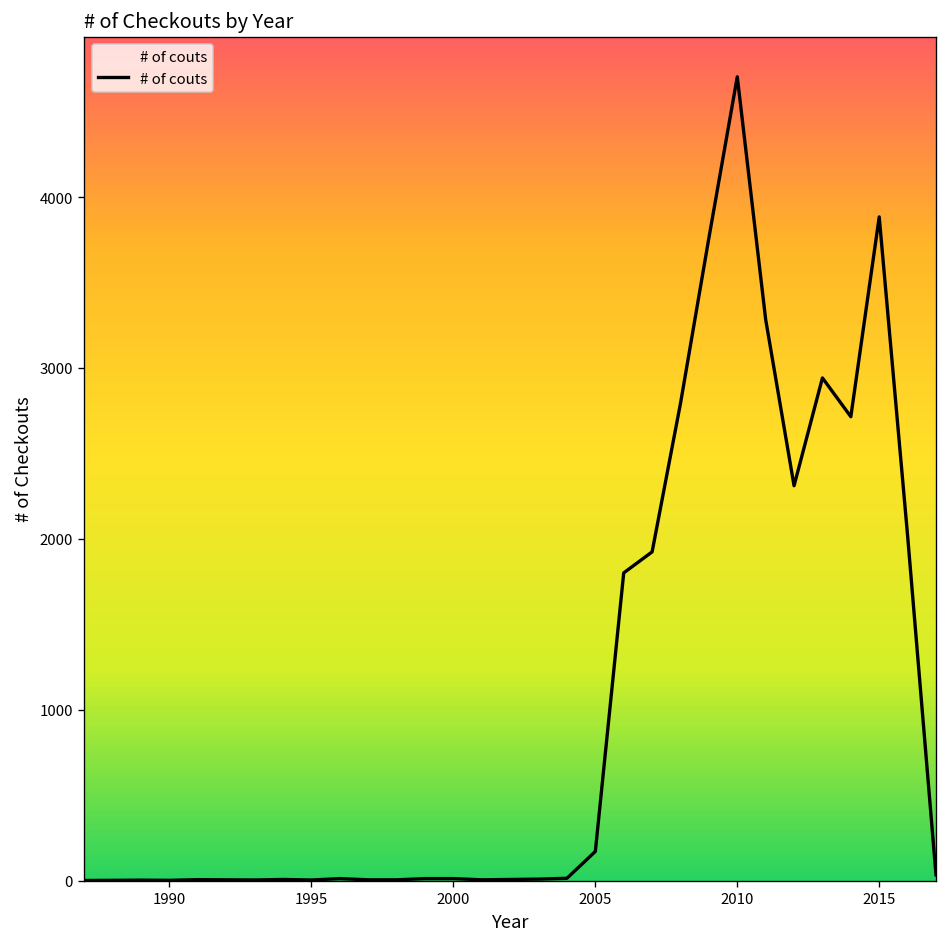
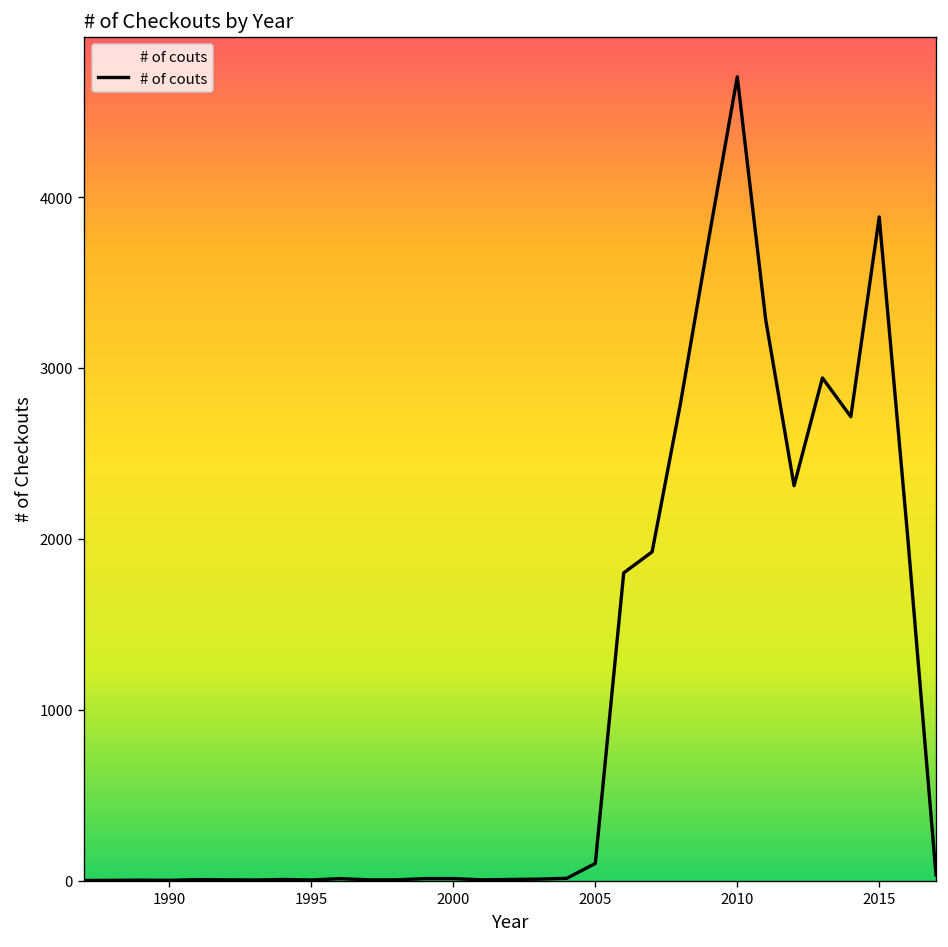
  {
    "1990": 0,
    "1995": 0,
    "2000": 10,
-   "2005": 170,
+   "2005": 100,
    "2010": 4700,
    "2015": 3880
  }
